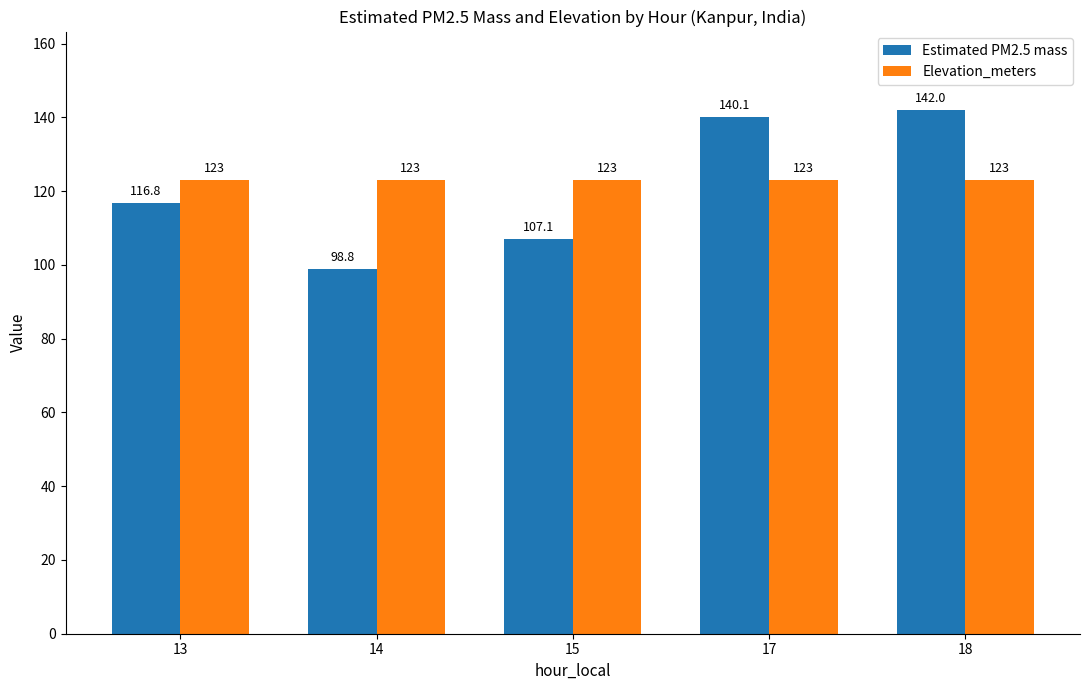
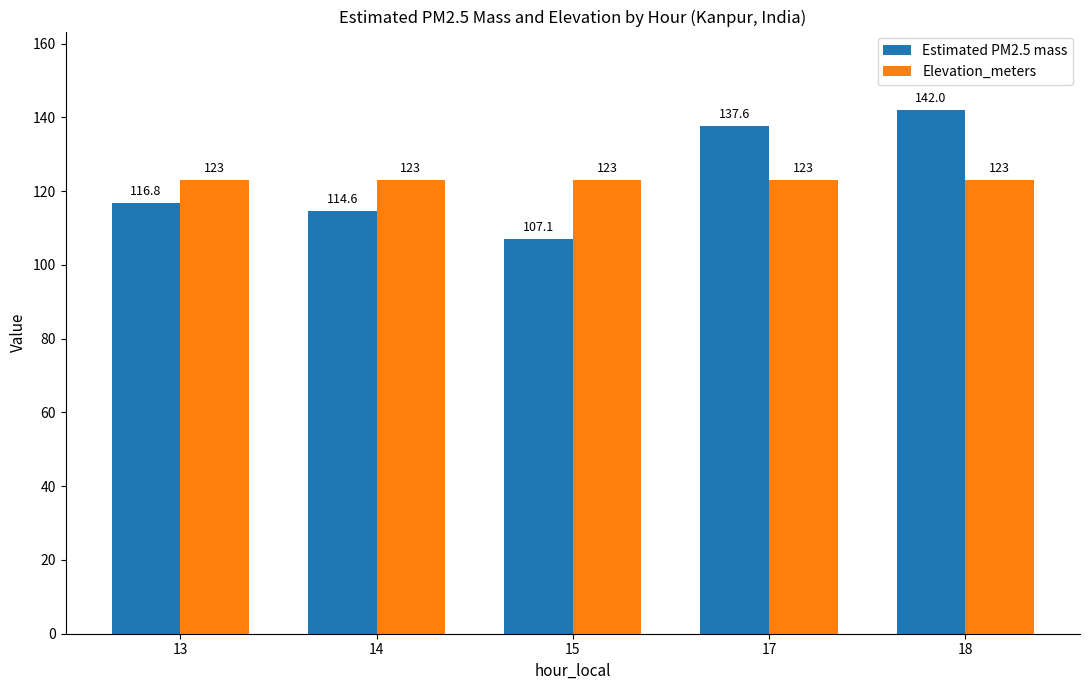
  {
    "Estimated PM2.5 mass": {
      "13": 116.8,
-     "14": 98.8,
+     "14": 114.6,
      "15": 107.1,
-     "17": 140.1,
+     "17": 137.6,
      "18": 142.0
    },
    "Elevation_meters": {
      "13": 123,
      "14": 123,
      "15": 123,
      "17": 123,
      "18": 123
    }
  }
